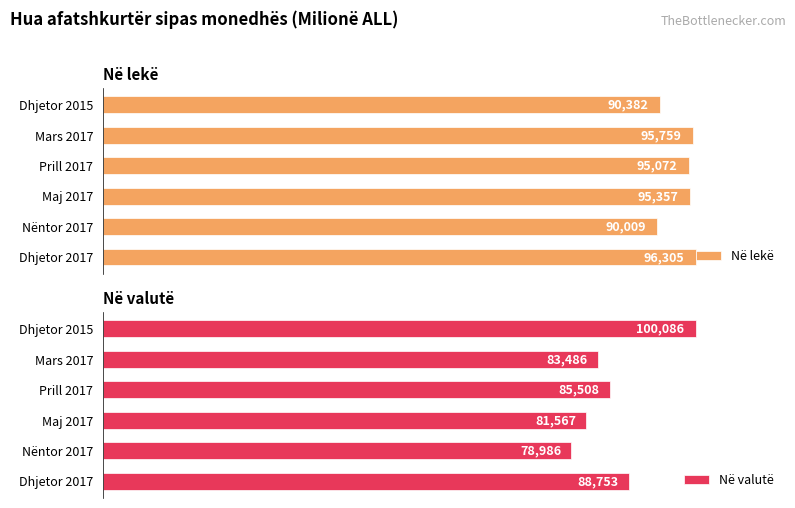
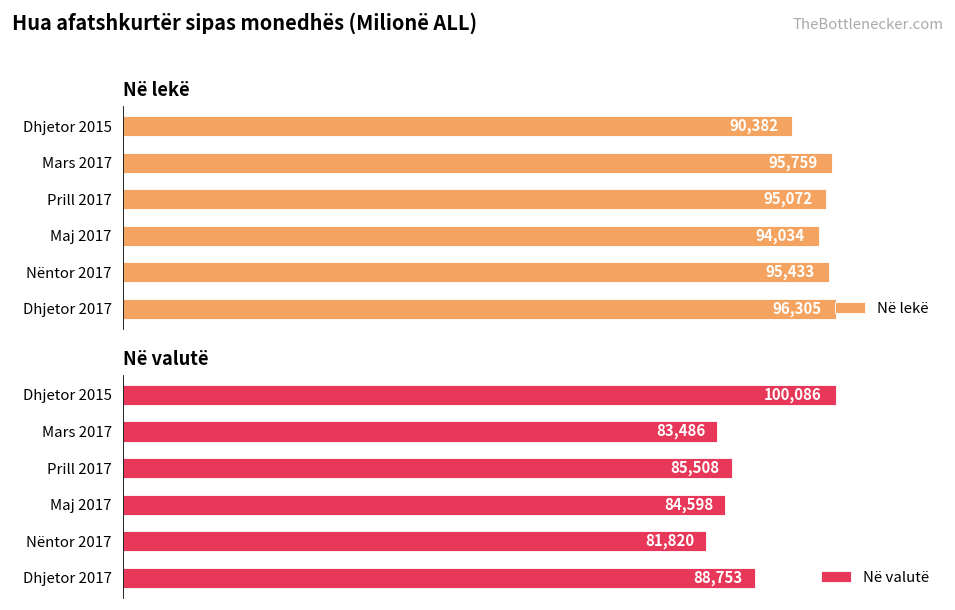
  {
    "Në lekë": {
      "Dhjetor 2015": "90,382",
      "Mars 2017": "95,759",
      "Prill 2017": "95,072",
-     "Maj 2017": "95,357",
-     "Nëntor 2017": "90,009",
+     "Maj 2017": "94,034",
+     "Nëntor 2017": "95,433",
      "Dhjetor 2017": "96,305"
    },
    "Në valutë": {
      "Dhjetor 2015": "100,086",
      "Mars 2017": "83,486",
      "Prill 2017": "85,508",
-     "Maj 2017": "81,567",
-     "Nëntor 2017": "78,986",
+     "Maj 2017": "84,598",
+     "Nëntor 2017": "81,820",
      "Dhjetor 2017": "88,753"
    }
  }
